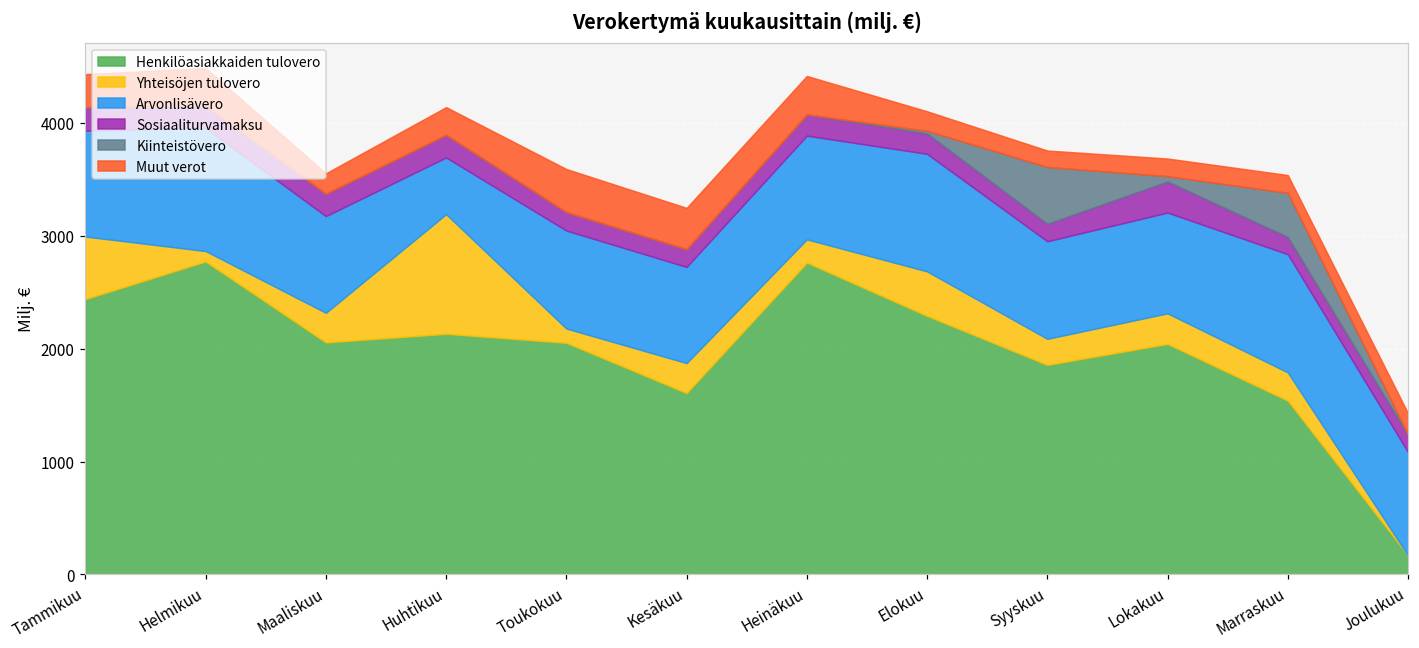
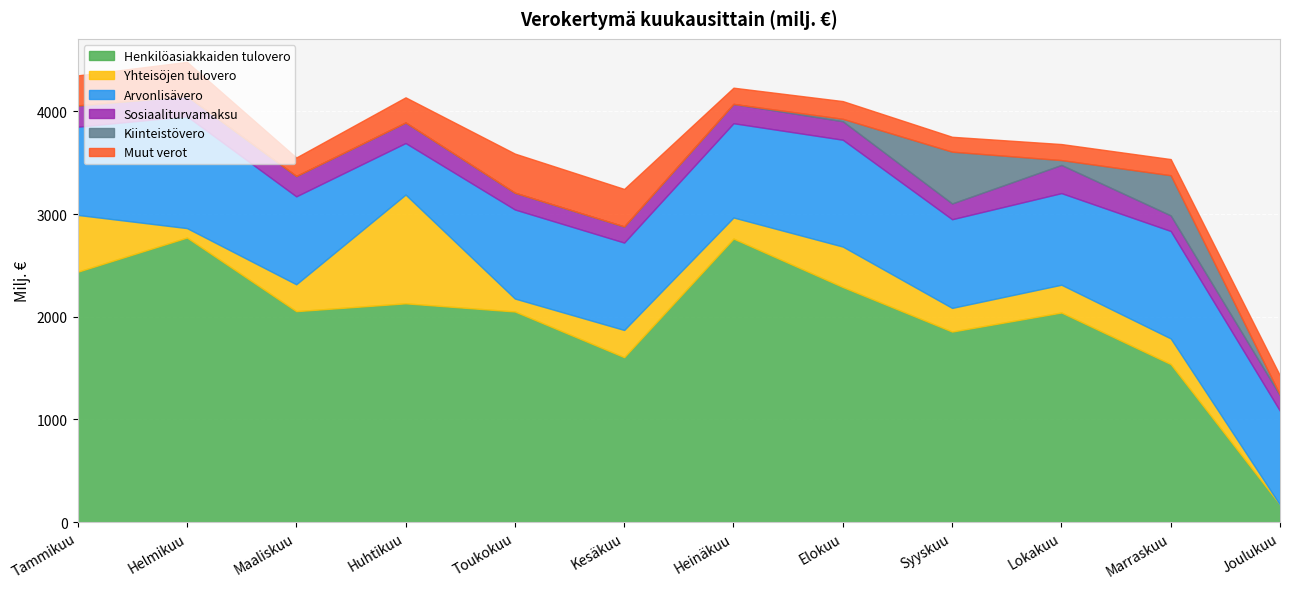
  {
    "Henkilöasiakkaiden tulovero": {
      "Tammikuu": 2440,
      "Helmikuu": 2770,
      "Maaliskuu": 2050,
      "Huhtikuu": 2130,
      "Toukokuu": 2050,
      "Kesäkuu": 1610,
      "Heinäkuu": 2760,
      "Elokuu": 2290,
      "Syyskuu": 1860,
      "Lokakuu": 2040,
      "Marraskuu": 1540
    },
    "Yhteisöjen tulovero": {
      "Tammikuu": 550,
      "Helmikuu": 90,
      "Maaliskuu": 260,
      "Huhtikuu": 1060,
      "Toukokuu": 130,
      "Kesäkuu": 270,
      "Heinäkuu": 210,
      "Elokuu": 390,
      "Syyskuu": 230,
      "Lokakuu": 270,
      "Marraskuu": 250
    },
    "Arvonlisävero": {
-     "Tammikuu": 940,
+     "Tammikuu": 860,
      "Maaliskuu": 860,
      "Huhtikuu": 500,
      "Toukokuu": 870,
      "Kesäkuu": 850,
      "Heinäkuu": 920,
      "Elokuu": 1040,
      "Syyskuu": 860,
      "Lokakuu": 890,
      "Marraskuu": 1050,
      "Joulukuu": 910
    },
    "Sosiaaliturvamaksu": {
      "Syyskuu": 150,
      "Lokakuu": 270,
      "Marraskuu": 150
    },
    "Kiinteistövero": {
      "Syyskuu": 500,
      "Lokakuu": 50,
      "Marraskuu": 390
    },
    "Muut verot": {
      "Tammikuu": 290,
      "Maaliskuu": 180,
      "Huhtikuu": 250,
      "Toukokuu": 380,
      "Kesäkuu": 370,
-     "Heinäkuu": 340,
+     "Heinäkuu": 160,
      "Elokuu": 170,
      "Syyskuu": 150,
      "Lokakuu": 160,
      "Marraskuu": 160,
      "Joulukuu": 190
    }
  }
